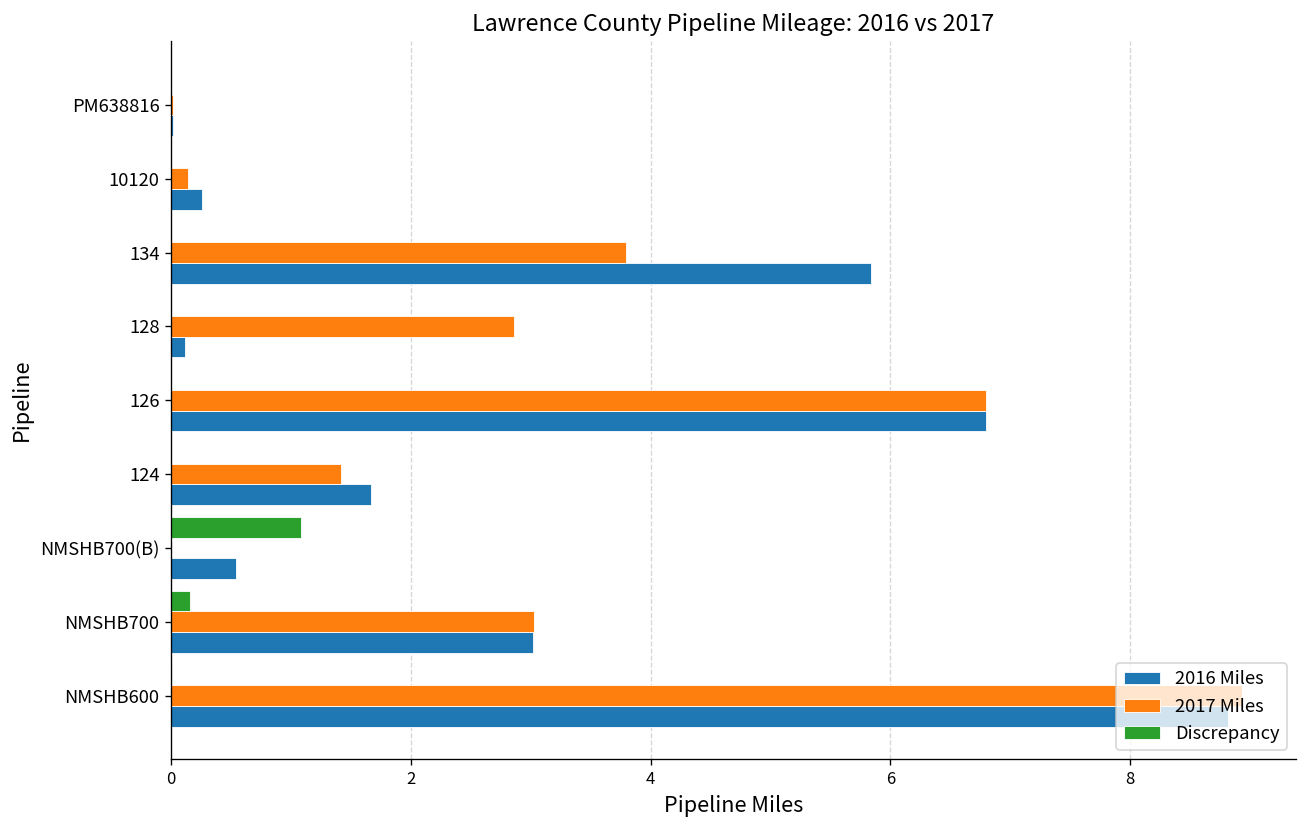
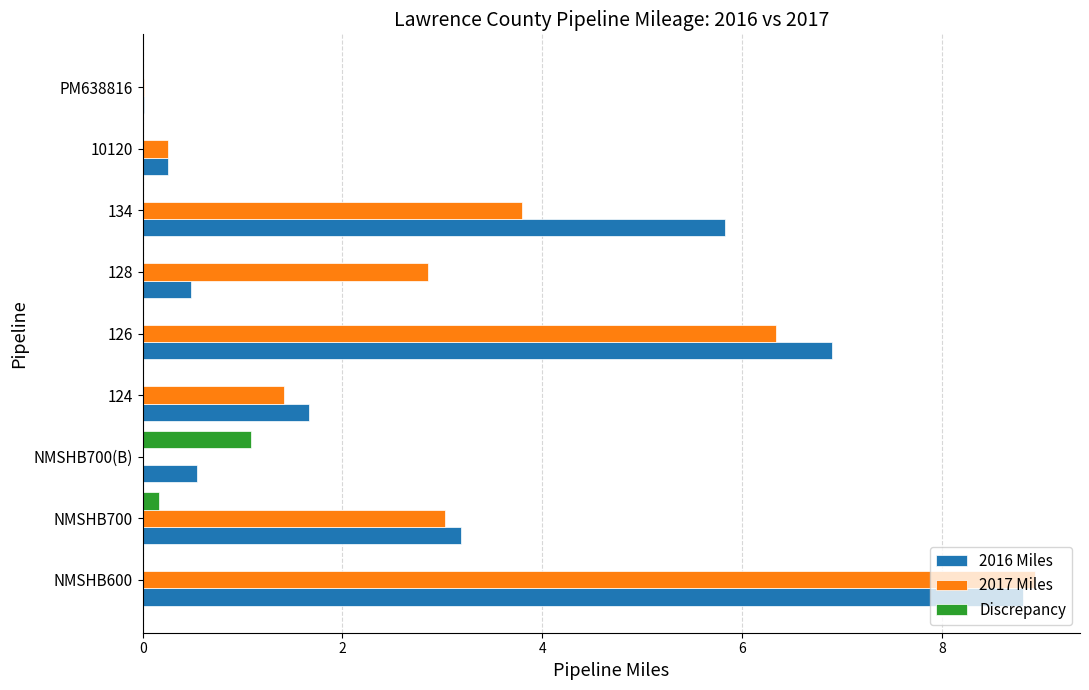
  {
    "2016 Miles": {
      "10120": 0.3,
      "134": 5.8,
-     "128": 0.1,
-     "126": 6.8,
+     "128": 0.5,
+     "126": 6.9,
      "124": 1.7,
      "NMSHB700(B)": 0.5,
-     "NMSHB700": 3.0
+     "NMSHB700": 3.2
    },
    "2017 Miles": {
-     "10120": 0.1,
+     "10120": 0.3,
      "134": 3.8,
      "128": 2.9,
-     "126": 6.8,
+     "126": 6.3,
      "124": 1.4,
      "NMSHB700(B)": 0.0,
      "NMSHB700": 3.0
    },
    "Discrepancy": {
      "PM638816": 0.0,
      "10120": 0.0,
      "134": 0.0,
      "128": 0.0,
      "126": 0.0,
      "124": 0.0,
      "NMSHB700(B)": 1.1,
      "NMSHB700": 0.2
    }
  }
